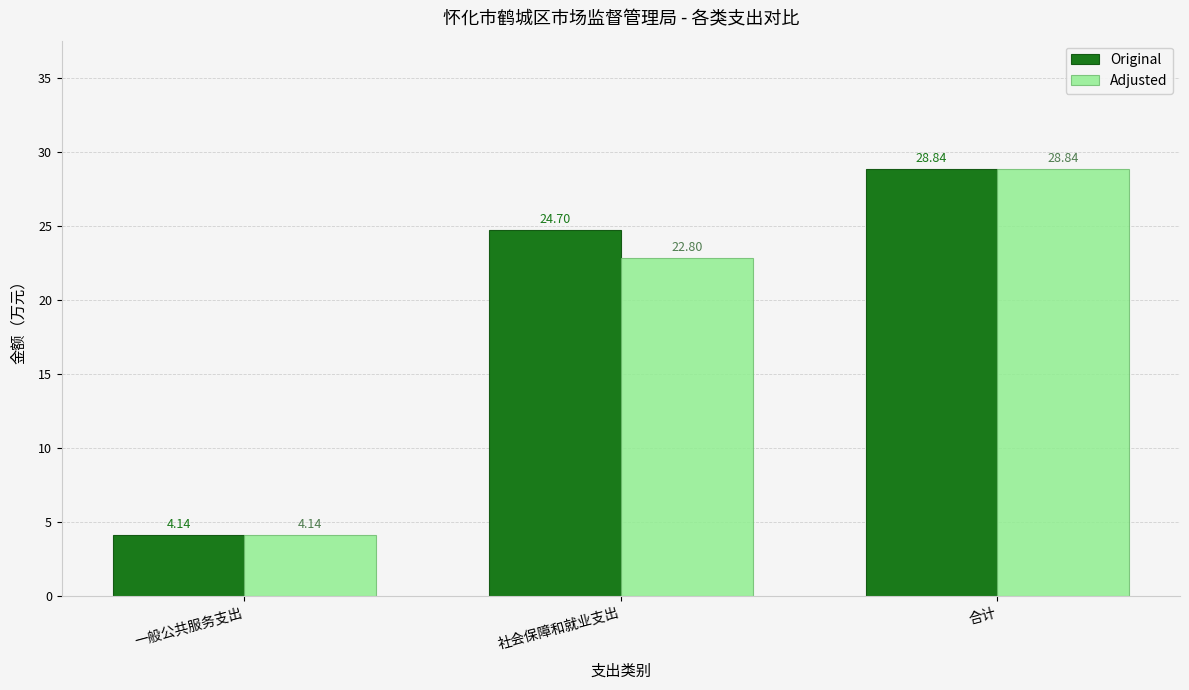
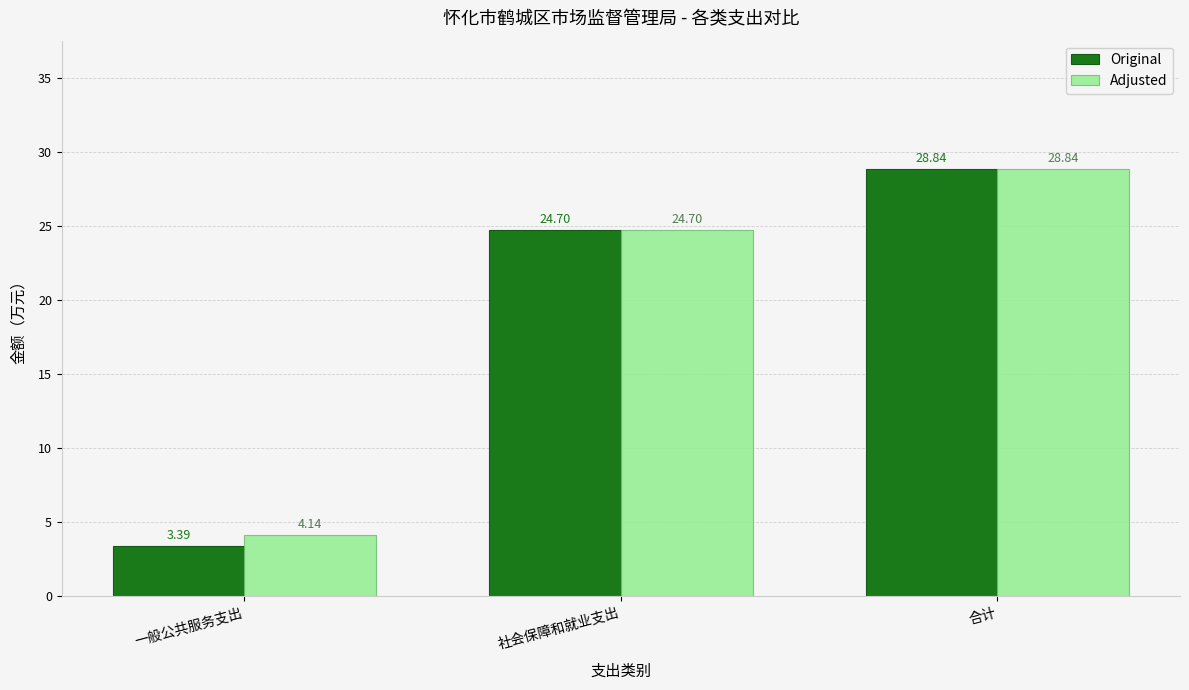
  {
    "Original": {
-     "一般公共服务支出": 4.14,
+     "一般公共服务支出": 3.39,
      "社会保障和就业支出": 24.70,
      "合计": 28.84
    },
    "Adjusted": {
      "一般公共服务支出": 4.14,
-     "社会保障和就业支出": 22.80,
+     "社会保障和就业支出": 24.70,
      "合计": 28.84
    }
  }
